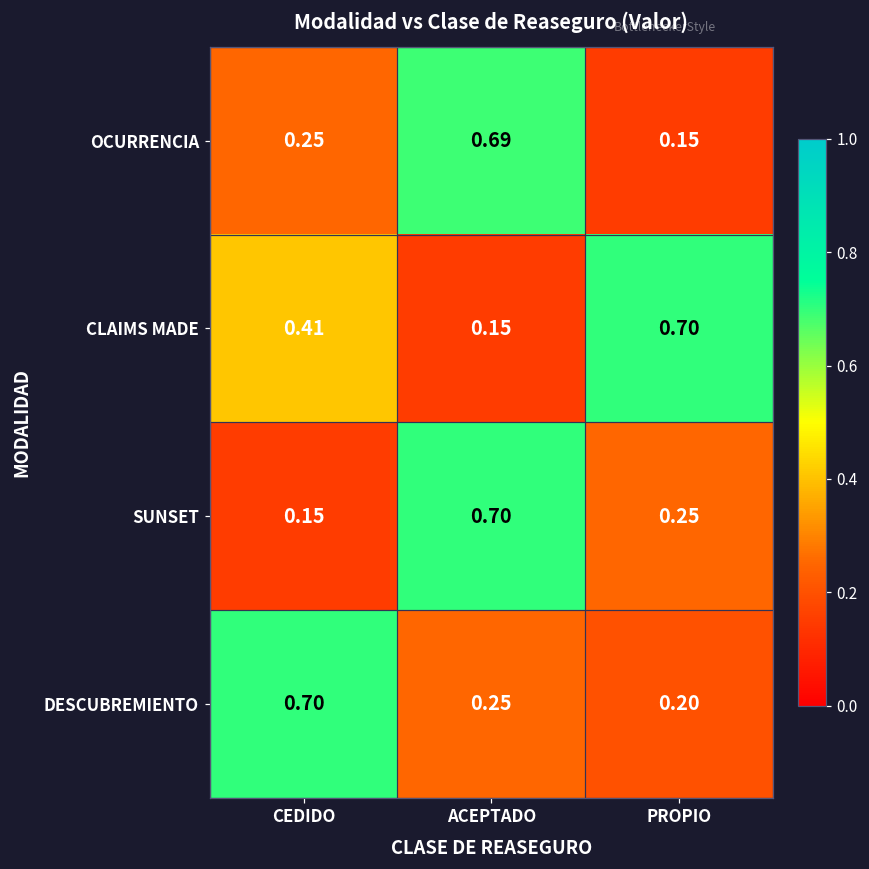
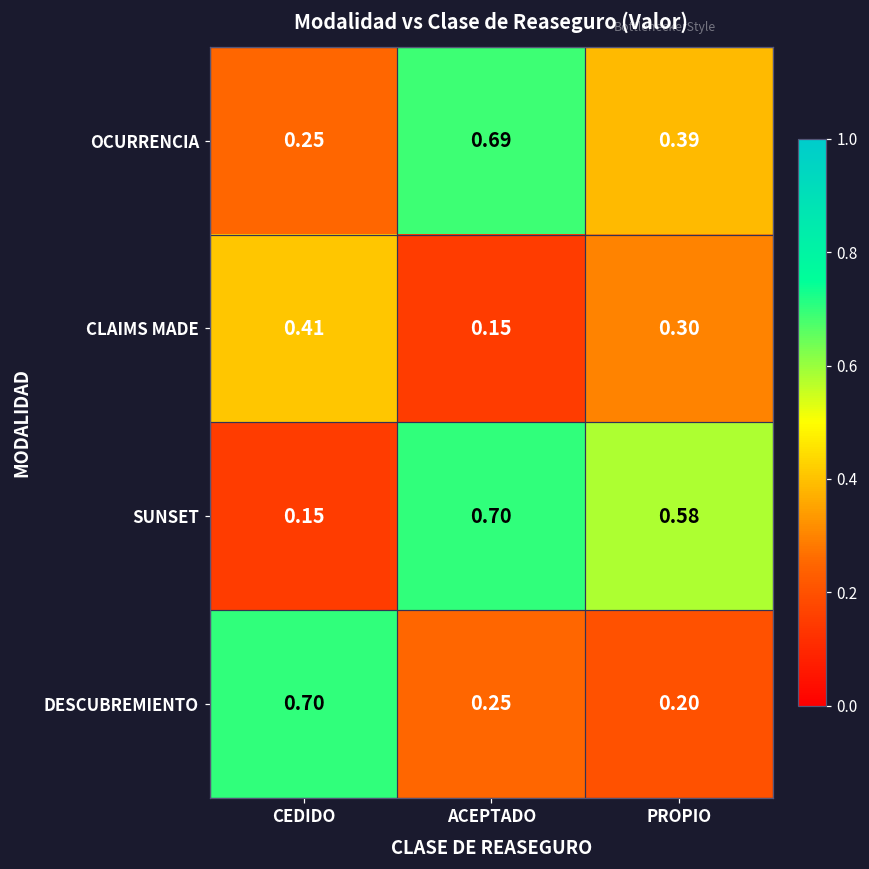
  {
    "OCURRENCIA": {
      "CEDIDO": 0.25,
      "ACEPTADO": 0.69,
-     "PROPIO": 0.15
+     "PROPIO": 0.39
    },
    "CLAIMS MADE": {
      "CEDIDO": 0.41,
      "ACEPTADO": 0.15,
-     "PROPIO": 0.70
+     "PROPIO": 0.30
    },
    "SUNSET": {
      "CEDIDO": 0.15,
      "ACEPTADO": 0.70,
-     "PROPIO": 0.25
+     "PROPIO": 0.58
    },
    "DESCUBREMIENTO": {
      "CEDIDO": 0.70,
      "ACEPTADO": 0.25,
      "PROPIO": 0.20
    }
  }
